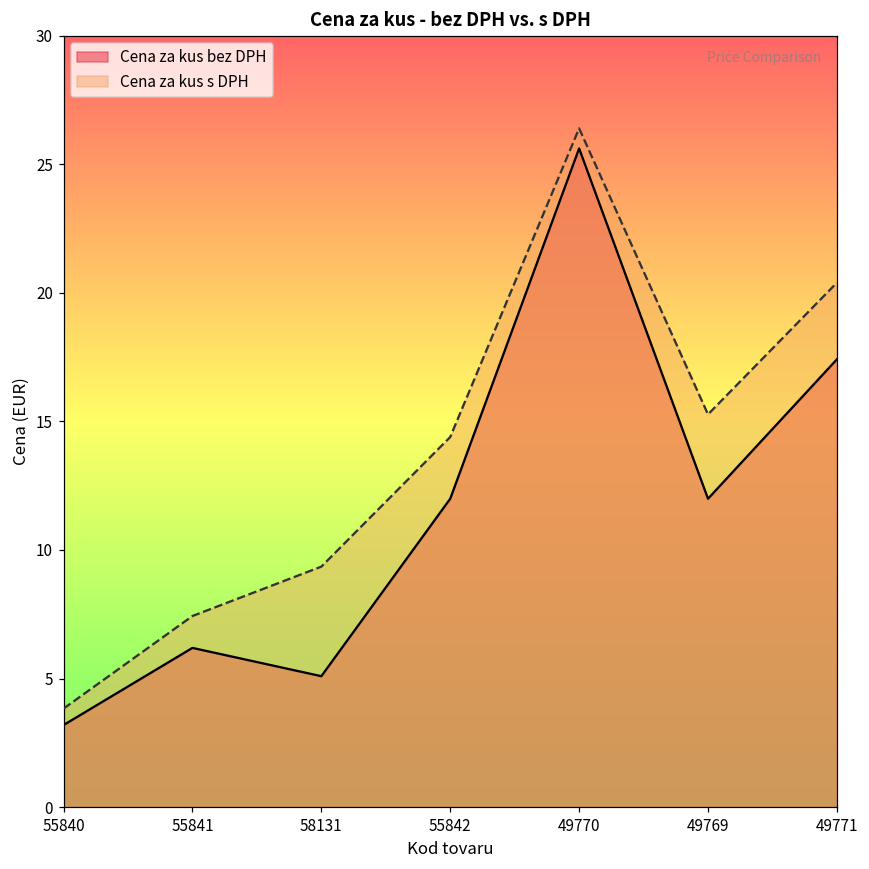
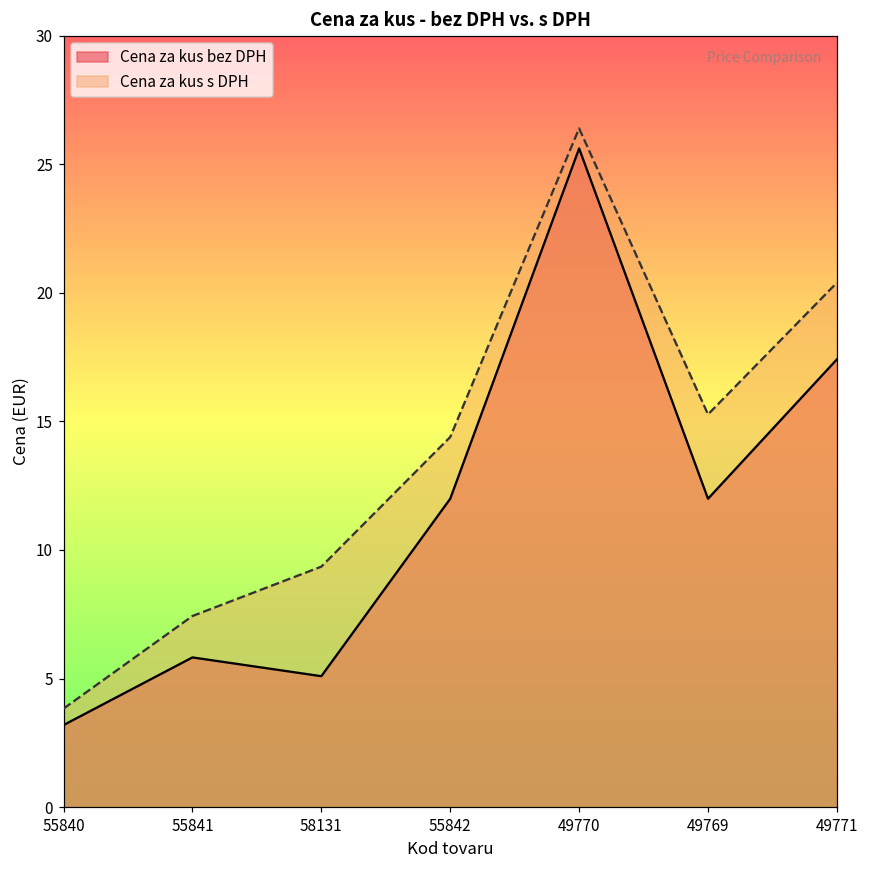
  {
    "Cena za kus bez DPH": {
      "55840": 3.2,
-     "55841": 6.2,
+     "55841": 5.8,
      "58131": 5.1,
      "55842": 12.0,
      "49770": 25.6,
      "49769": 12.0,
      "49771": 17.4
    },
    "Cena za kus s DPH": {
      "55840": 3.8,
      "55841": 7.4,
      "58131": 9.4,
      "55842": 14.4,
      "49770": 26.4,
      "49769": 15.3,
      "49771": 20.4
    }
  }
